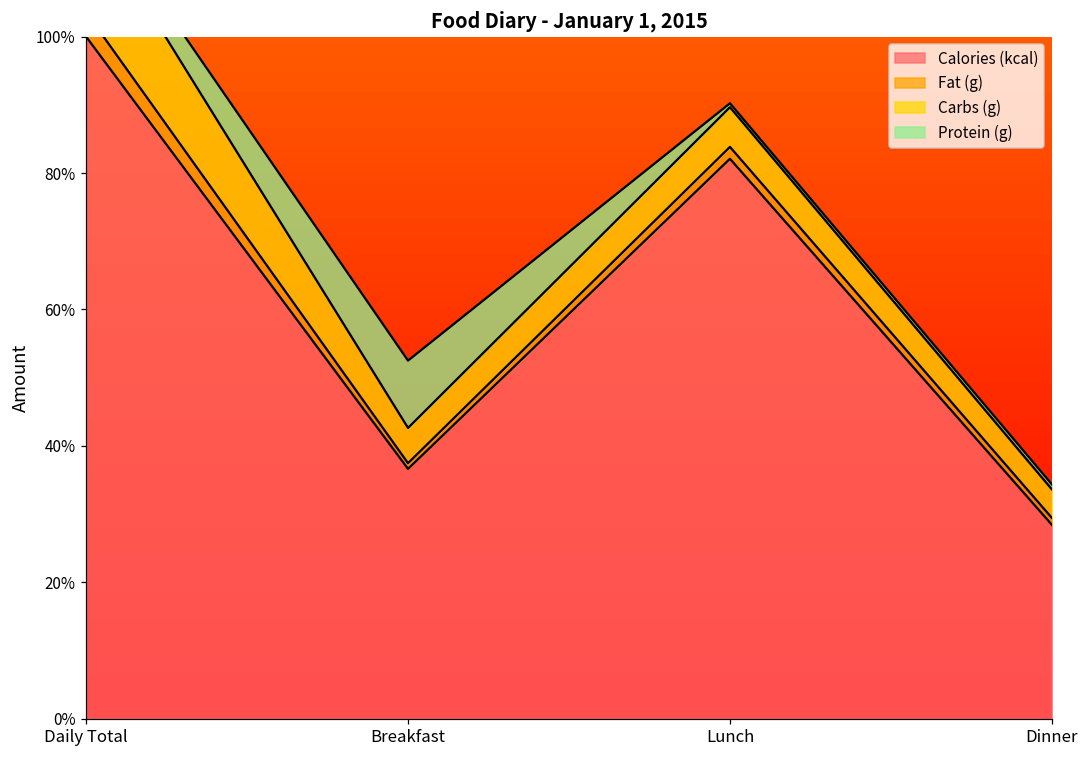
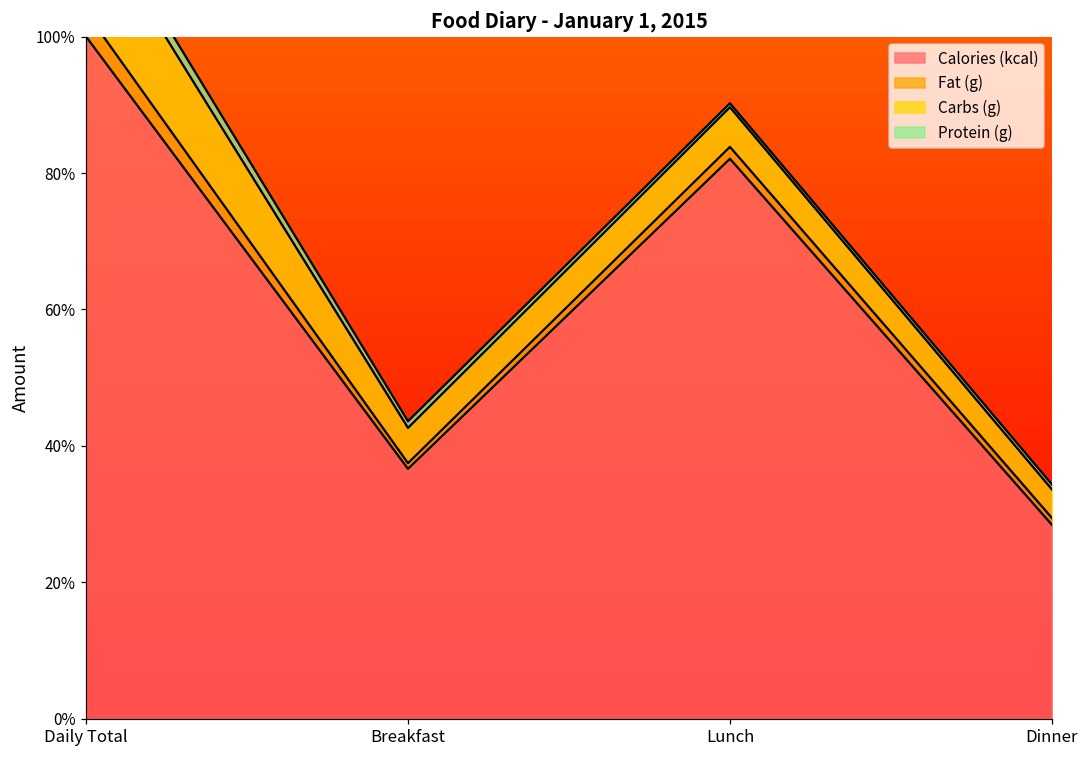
  {
    "Calories (kcal)": {
      "Daily Total": "100%",
      "Breakfast": "37%",
      "Lunch": "82%",
      "Dinner": "28%"
    },
    "Protein (g)": {
-     "Breakfast": "10%",
+     "Breakfast": "1%",
      "Lunch": "1%",
      "Dinner": "1%"
    }
  }
